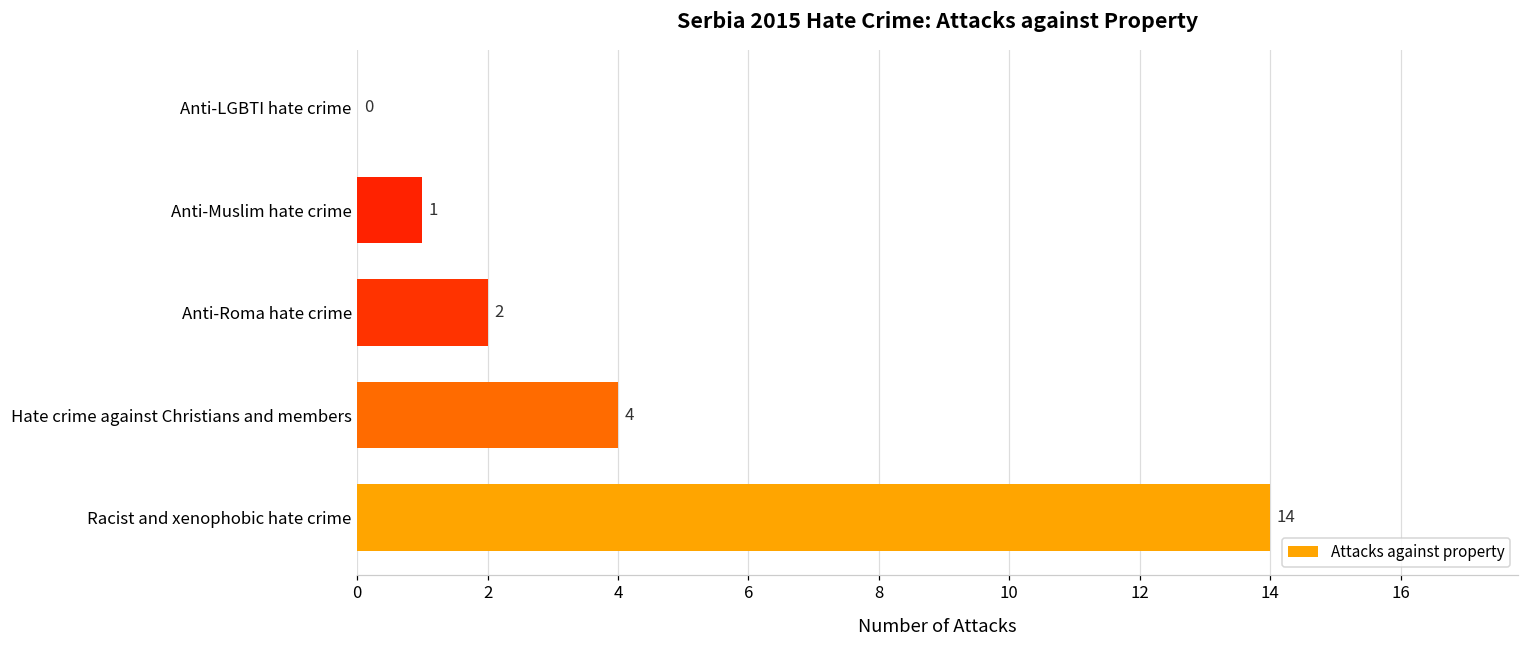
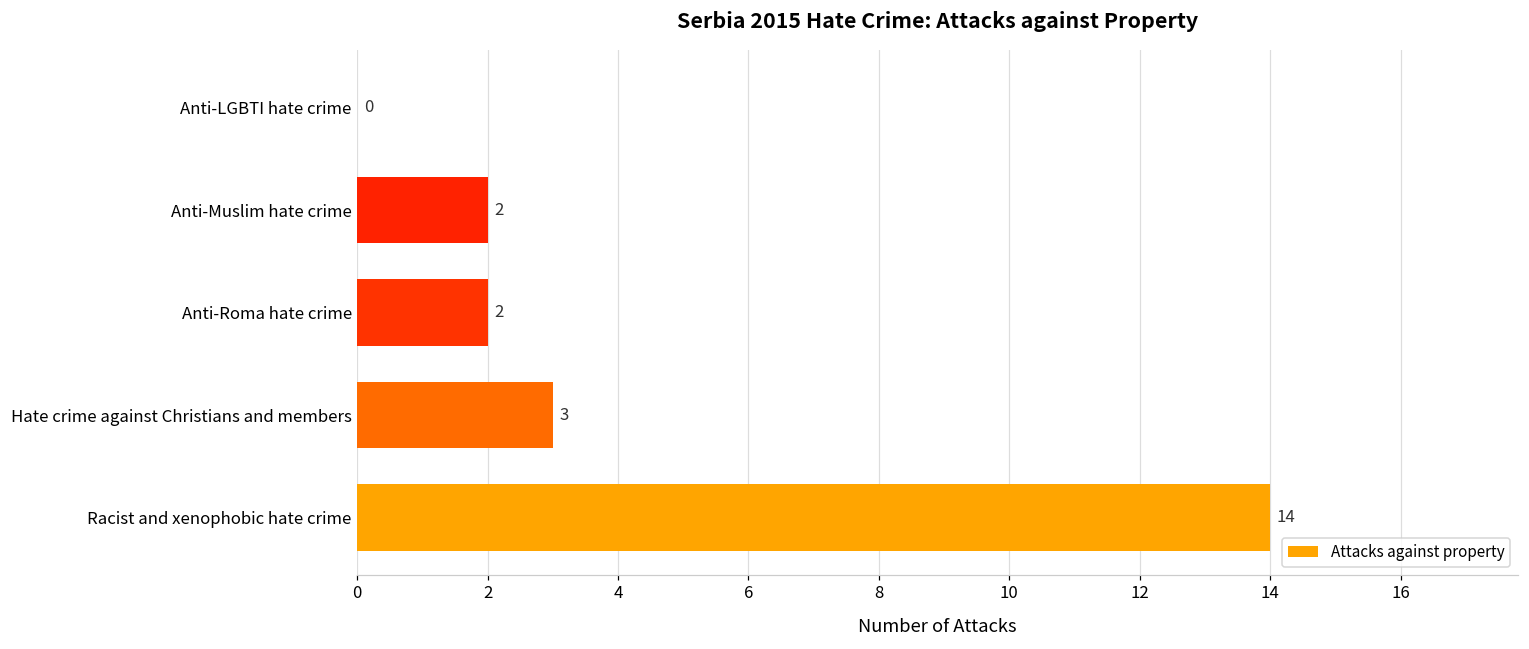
  {
    "Anti-LGBTI hate crime": 0,
-   "Anti-Muslim hate crime": 1,
+   "Anti-Muslim hate crime": 2,
    "Anti-Roma hate crime": 2,
-   "Hate crime against Christians and members": 4,
+   "Hate crime against Christians and members": 3,
    "Racist and xenophobic hate crime": 14
  }
